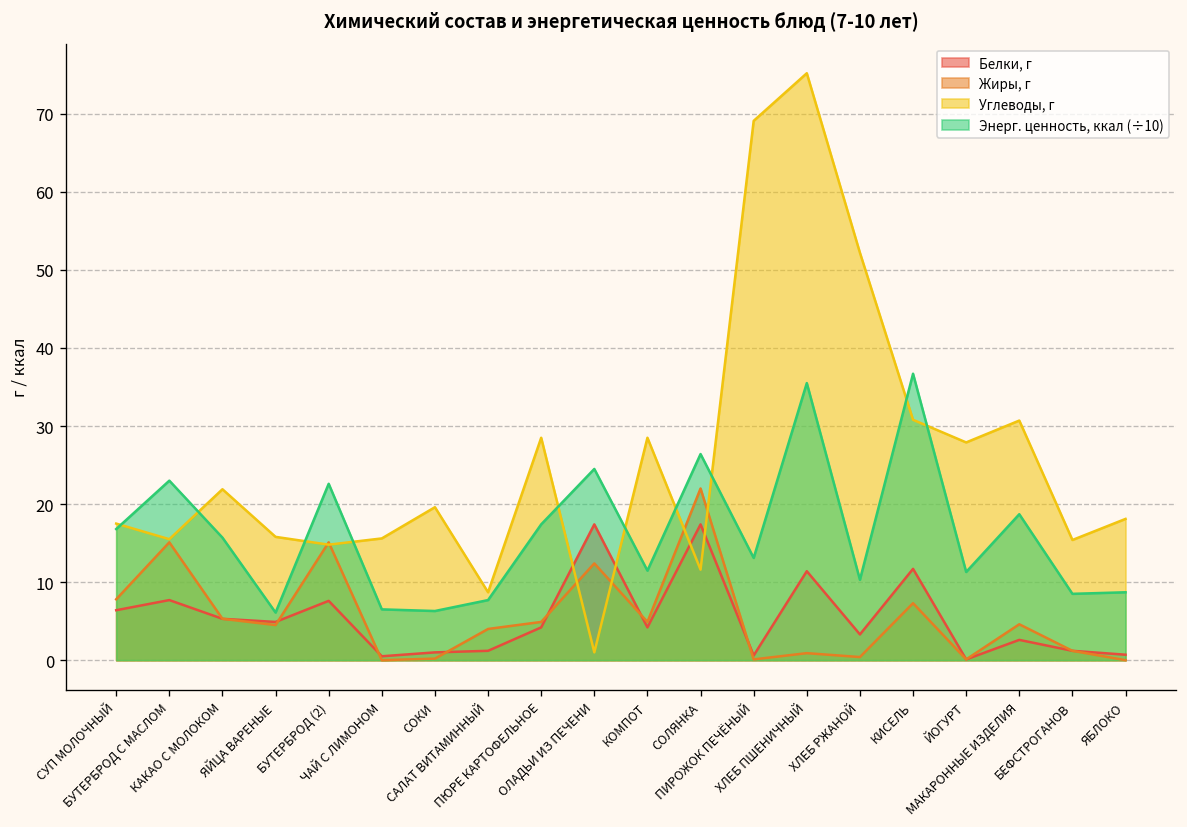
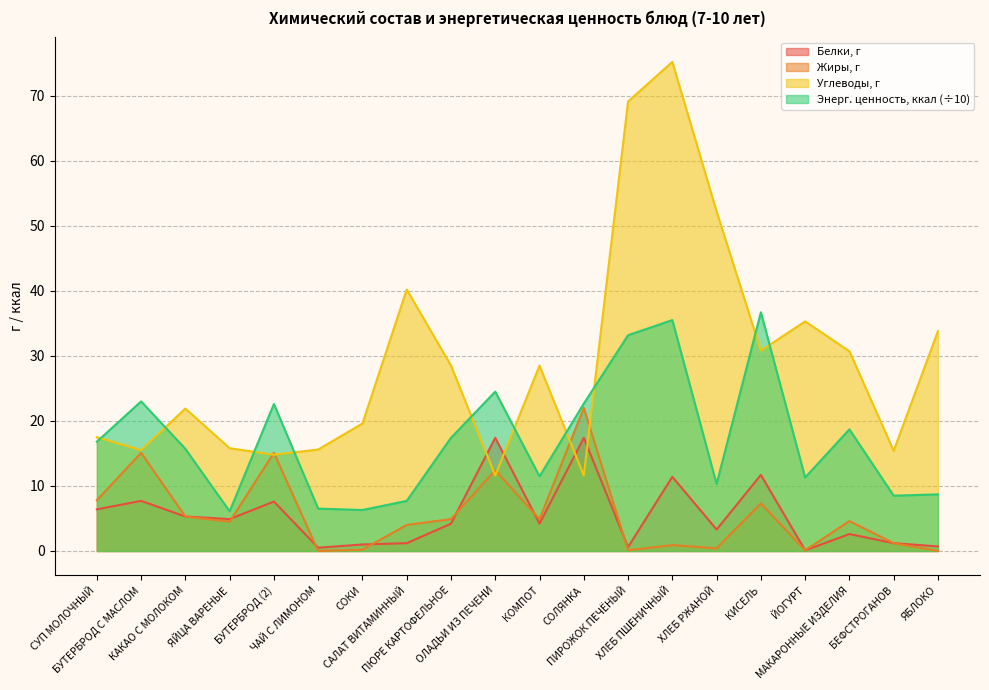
  {
    "Углеводы, г": {
      "СУП МОЛОЧНЫЙ": 18,
      "БУТЕРБРОД С МАСЛОМ": 16,
      "КАКАО С МОЛОКОМ": 22,
      "ЯЙЦА ВАРЕНЫЕ": 16,
      "ЧАЙ С ЛИМОНОМ": 16,
      "СОКИ": 20,
-     "САЛАТ ВИТАМИННЫЙ": 9,
+     "САЛАТ ВИТАМИННЫЙ": 40,
      "ПЮРЕ КАРТОФЕЛЬНОЕ": 29,
-     "ОЛАДЬИ ИЗ ПЕЧЕНИ": 1,
+     "ОЛАДЬИ ИЗ ПЕЧЕНИ": 12,
      "КОМПОТ": 29,
      "СОЛЯНКА": 12,
      "ПИРОЖОК ПЕЧЁНЫЙ": 69,
      "ХЛЕБ ПШЕНИЧНЫЙ": 75,
      "ХЛЕБ РЖАНОЙ": 52,
      "КИСЕЛЬ": 31,
-     "ЙОГУРТ": 28,
+     "ЙОГУРТ": 35,
      "МАКАРОННЫЕ ИЗДЕЛИЯ": 31,
      "БЕФСТРОГАНОВ": 15,
-     "ЯБЛОКО": 18
+     "ЯБЛОКО": 34
    },
    "Энерг. ценность, ккал (÷10)": {
      "СУП МОЛОЧНЫЙ": 17,
      "БУТЕРБРОД С МАСЛОМ": 23,
      "КАКАО С МОЛОКОМ": 16,
      "ЯЙЦА ВАРЕНЫЕ": 6,
      "БУТЕРБРОД (2)": 23,
      "ЧАЙ С ЛИМОНОМ": 7,
      "СОКИ": 6,
      "САЛАТ ВИТАМИННЫЙ": 8,
      "ПЮРЕ КАРТОФЕЛЬНОЕ": 17,
      "ОЛАДЬИ ИЗ ПЕЧЕНИ": 25,
      "КОМПОТ": 11,
-     "СОЛЯНКА": 26,
-     "ПИРОЖОК ПЕЧЁНЫЙ": 13,
+     "СОЛЯНКА": 23,
+     "ПИРОЖОК ПЕЧЁНЫЙ": 33,
      "ХЛЕБ ПШЕНИЧНЫЙ": 36,
      "ХЛЕБ РЖАНОЙ": 10,
      "КИСЕЛЬ": 37,
      "ЙОГУРТ": 11,
      "МАКАРОННЫЕ ИЗДЕЛИЯ": 19,
      "БЕФСТРОГАНОВ": 9,
      "ЯБЛОКО": 9
    }
  }
